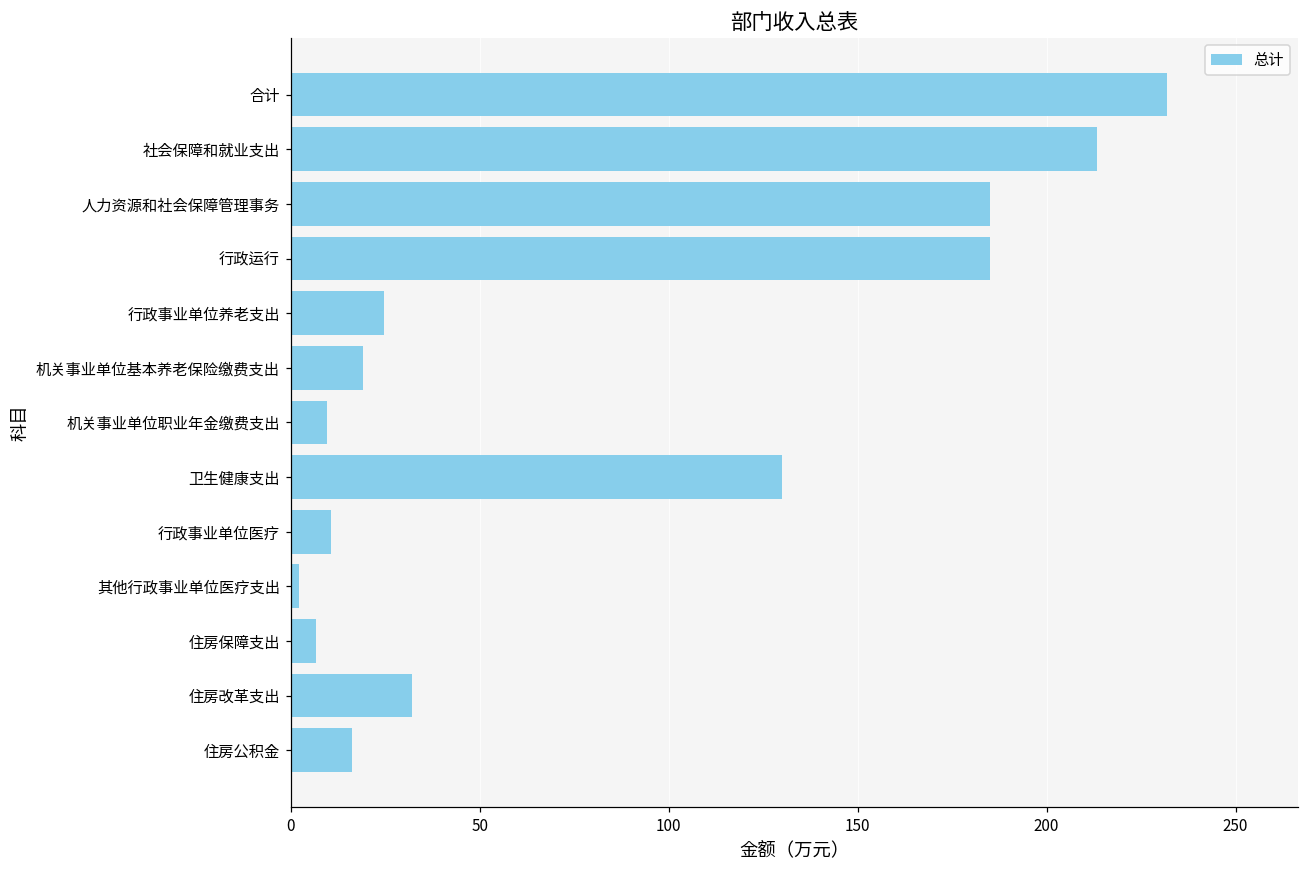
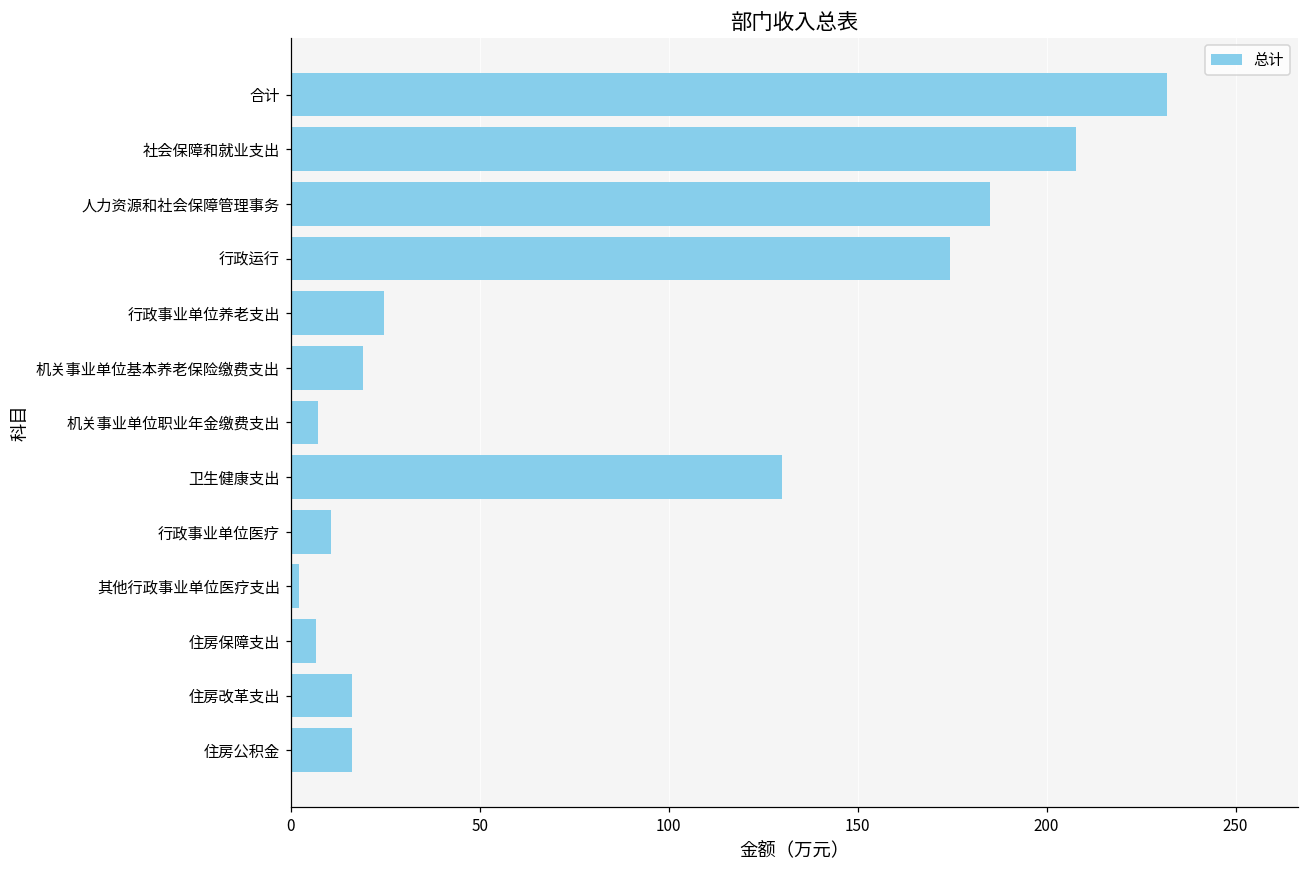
  {
    "合计": 232,
-   "社会保障和就业支出": 213,
+   "社会保障和就业支出": 208,
    "人力资源和社会保障管理事务": 185,
-   "行政运行": 185,
+   "行政运行": 174,
    "行政事业单位养老支出": 25,
    "机关事业单位基本养老保险缴费支出": 19,
-   "机关事业单位职业年金缴费支出": 10,
+   "机关事业单位职业年金缴费支出": 7,
    "卫生健康支出": 130,
    "行政事业单位医疗": 11,
    "其他行政事业单位医疗支出": 2,
    "住房保障支出": 7,
-   "住房改革支出": 32,
+   "住房改革支出": 16,
    "住房公积金": 16
  }
